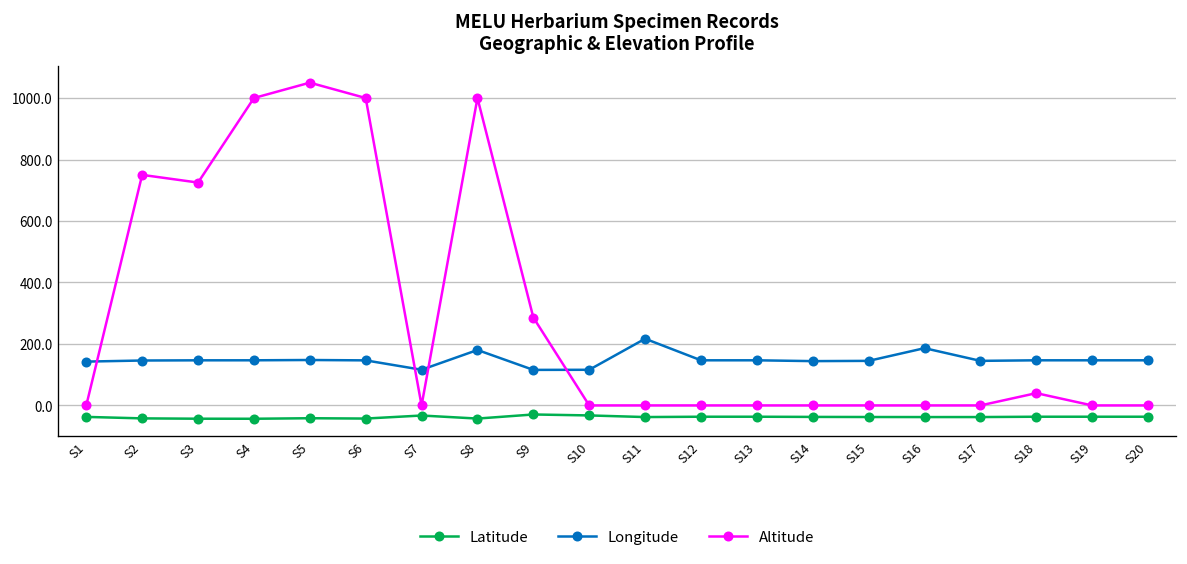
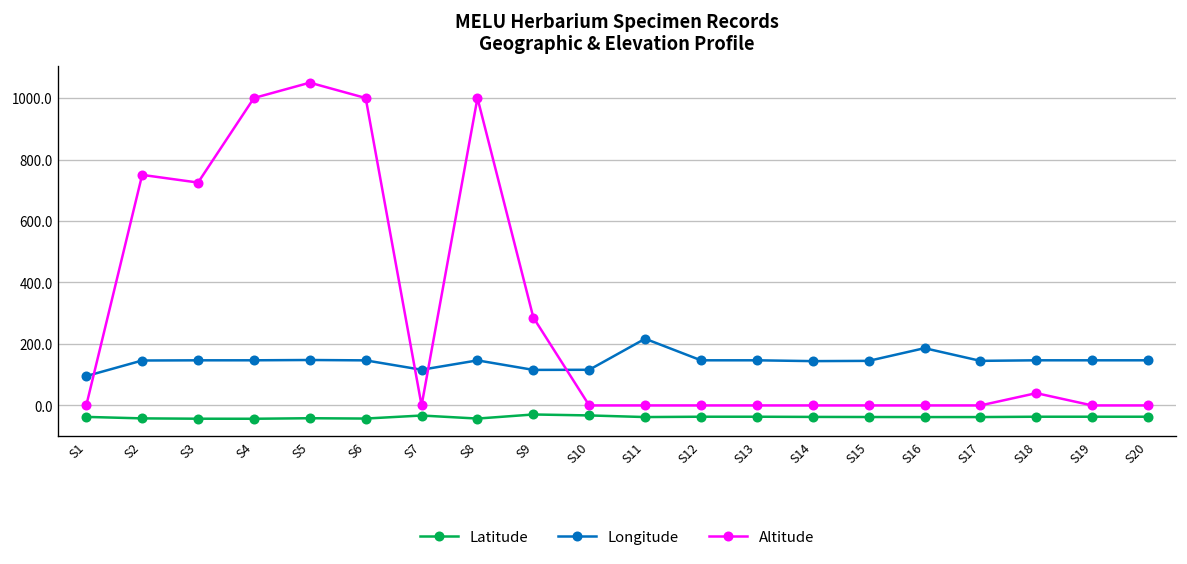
  {
    "Latitude": {
      "S1": -40,
      "S2": -40,
      "S3": -40,
      "S4": -40,
      "S5": -40,
      "S6": -40,
      "S7": -30,
      "S8": -40,
      "S9": -30,
      "S10": -30,
      "S11": -40,
      "S12": -40,
      "S13": -40,
      "S14": -40,
      "S15": -40,
      "S16": -40,
      "S17": -40,
      "S18": -40,
      "S19": -40,
      "S20": -40
    },
    "Longitude": {
-     "S1": 140,
+     "S1": 100,
      "S2": 150,
      "S3": 150,
      "S4": 150,
      "S5": 150,
      "S6": 150,
      "S7": 120,
-     "S8": 180,
+     "S8": 150,
      "S9": 120,
      "S10": 120,
      "S11": 220,
      "S12": 150,
      "S13": 150,
      "S14": 140,
      "S15": 140,
      "S16": 190,
      "S17": 150,
      "S18": 150,
      "S19": 150,
      "S20": 150
    },
    "Altitude": {
      "S1": 0,
      "S2": 750,
      "S3": 730,
      "S4": 1000,
      "S5": 1050,
      "S6": 1000,
      "S7": 0,
      "S8": 1000,
      "S9": 290,
      "S10": 0,
      "S11": 0,
      "S12": 0,
      "S13": 0,
      "S14": 0,
      "S15": 0,
      "S16": 0,
      "S17": 0,
      "S18": 40,
      "S19": 0,
      "S20": 0
    }
  }
